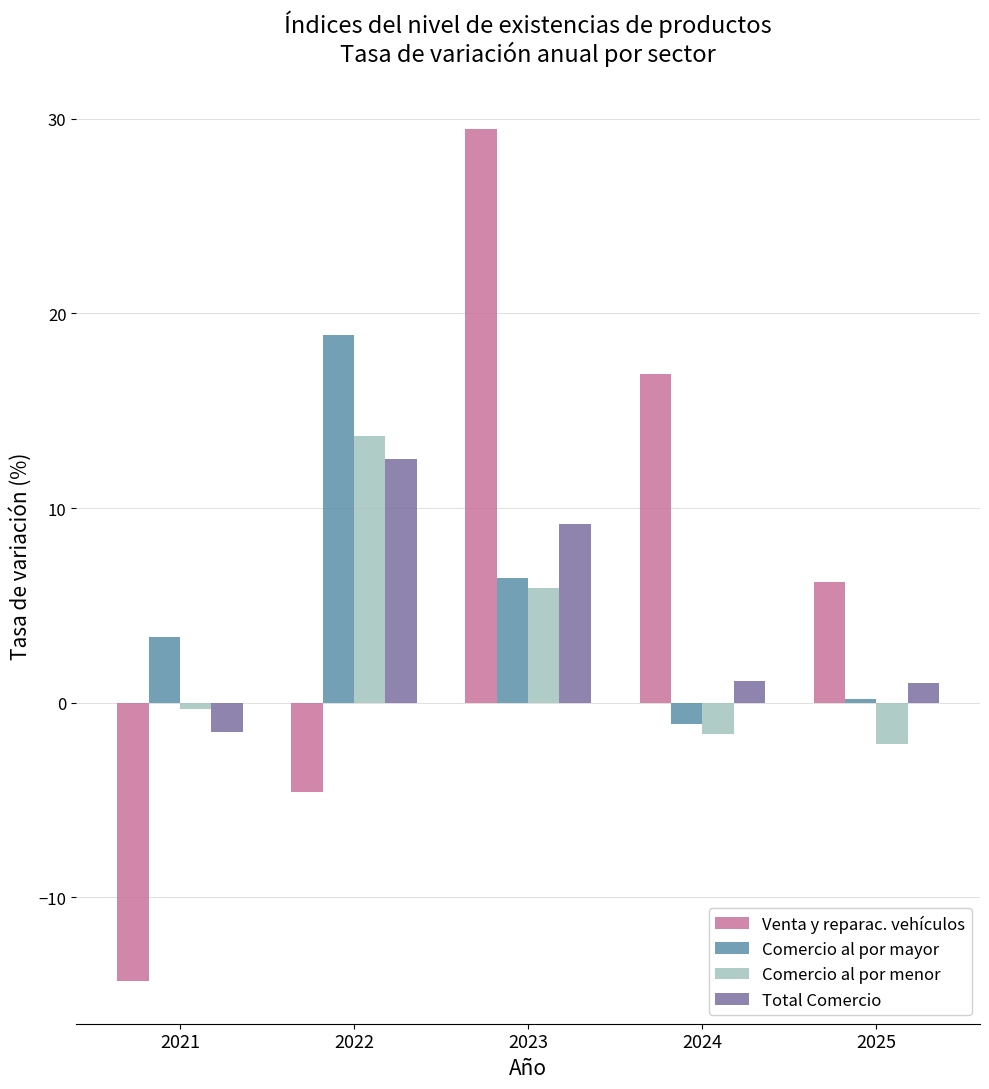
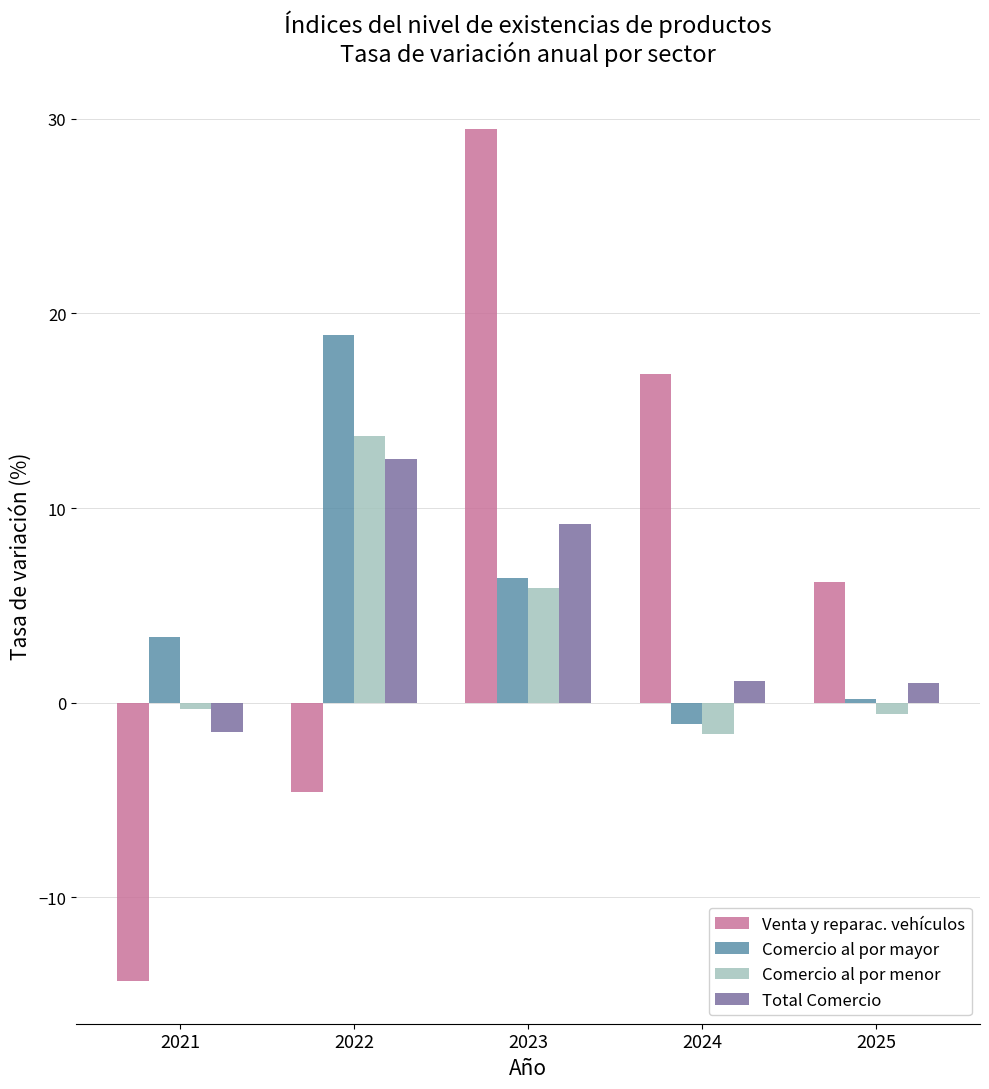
  {
    "Venta y reparac. vehículos": {
      "2021": -14.3,
      "2022": -4.6,
      "2023": 29.5,
      "2024": 16.9,
      "2025": 6.2
    },
    "Comercio al por menor": {
      "2021": -0.3,
      "2022": 13.7,
      "2023": 5.9,
      "2024": -1.6,
-     "2025": -2.1
+     "2025": -0.6
    }
  }
